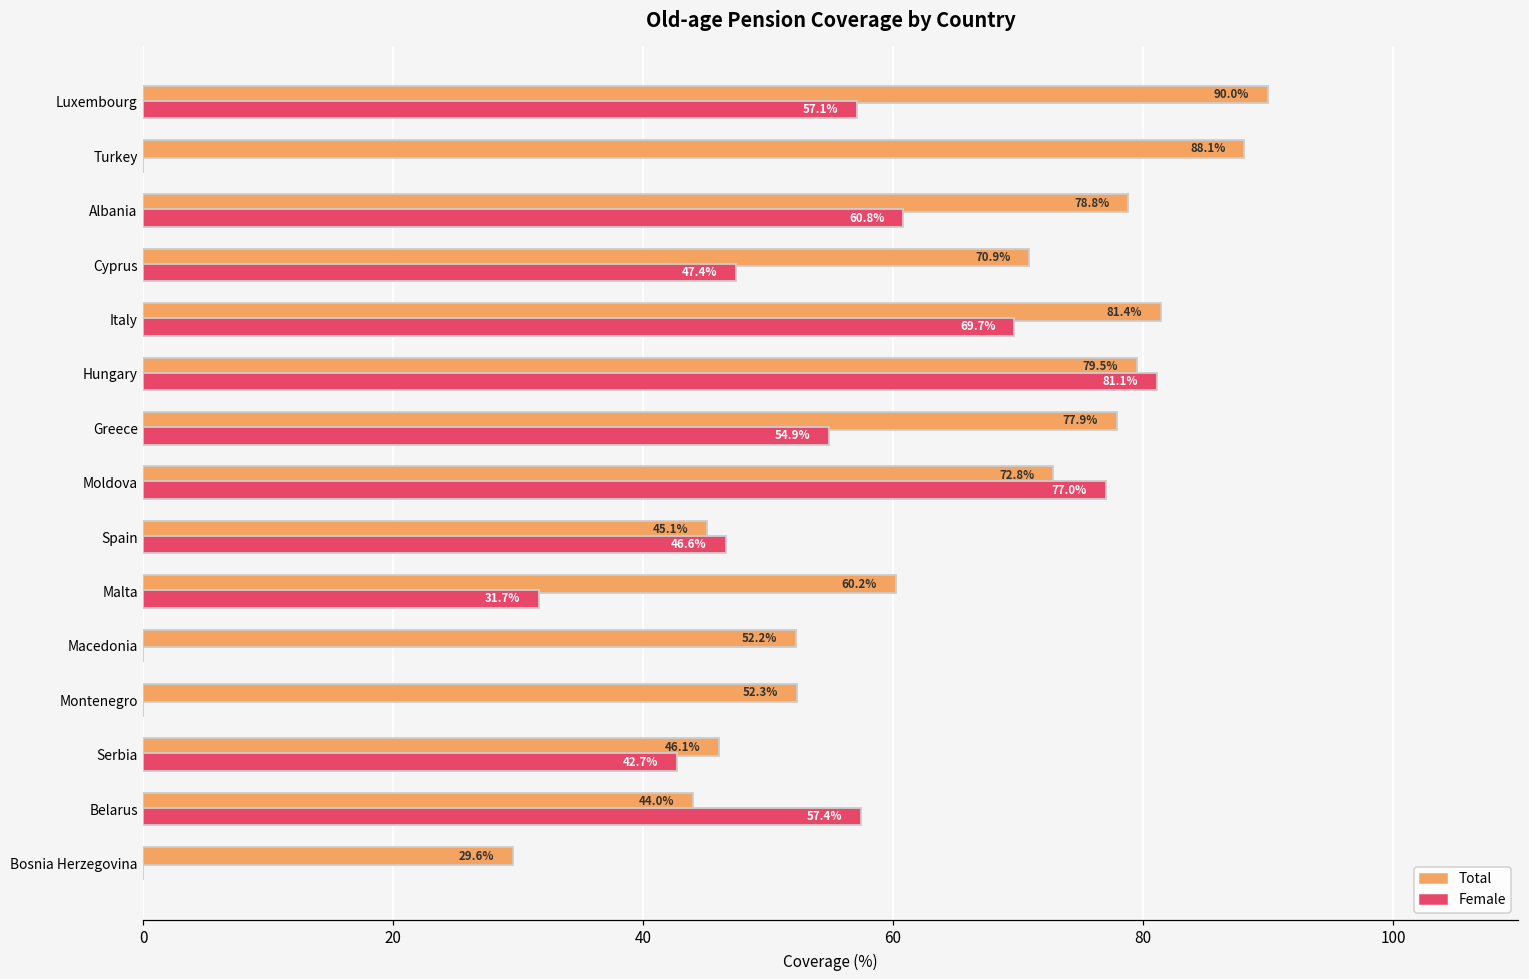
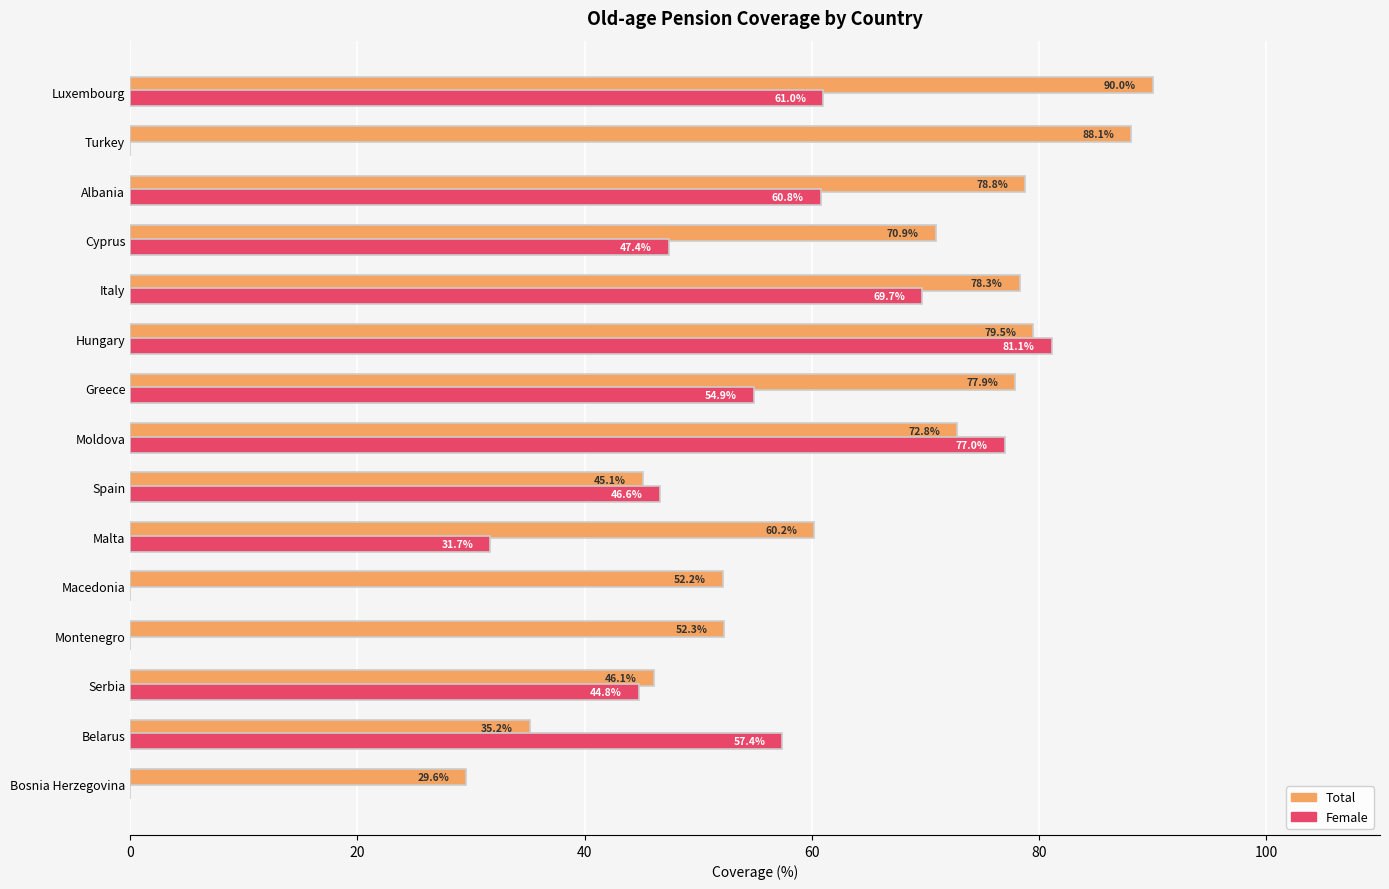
  {
    "Total": {
      "Luxembourg": "90.0%",
      "Turkey": "88.1%",
      "Albania": "78.8%",
      "Cyprus": "70.9%",
-     "Italy": "81.4%",
+     "Italy": "78.3%",
      "Hungary": "79.5%",
      "Greece": "77.9%",
      "Moldova": "72.8%",
      "Spain": "45.1%",
      "Malta": "60.2%",
      "Macedonia": "52.2%",
      "Montenegro": "52.3%",
      "Serbia": "46.1%",
-     "Belarus": "44.0%",
+     "Belarus": "35.2%",
      "Bosnia Herzegovina": "29.6%"
    },
    "Female": {
-     "Luxembourg": "57.1%",
+     "Luxembourg": "61.0%",
      "Albania": "60.8%",
      "Cyprus": "47.4%",
      "Italy": "69.7%",
      "Hungary": "81.1%",
      "Greece": "54.9%",
      "Moldova": "77.0%",
      "Spain": "46.6%",
      "Malta": "31.7%",
-     "Serbia": "42.7%",
+     "Serbia": "44.8%",
      "Belarus": "57.4%"
    }
  }
